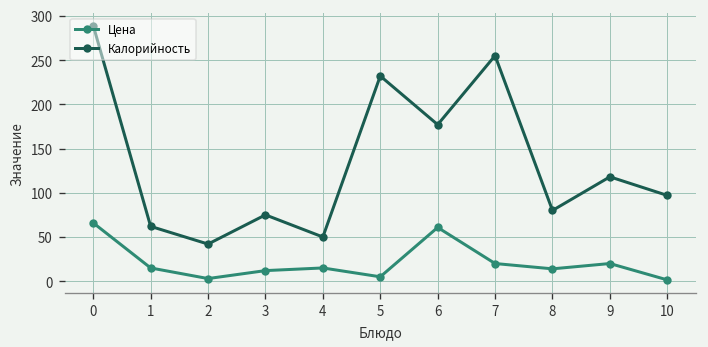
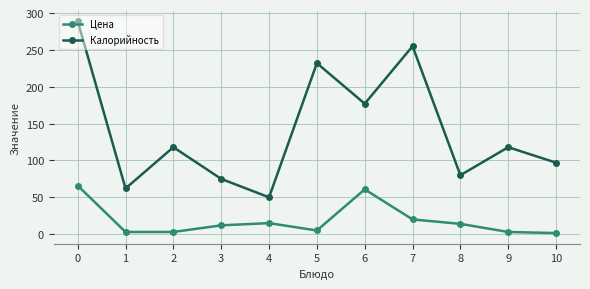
  {
    "Цена": {
      "0": 70,
-     "1": 20,
+     "1": 0,
      "2": 0,
      "3": 10,
      "4": 20,
      "5": 10,
      "6": 60,
      "7": 20,
      "8": 10,
-     "9": 20,
+     "9": 0,
      "10": 0
    },
    "Калорийность": {
      "1": 60,
-     "2": 40,
+     "2": 120,
      "3": 80,
      "4": 50,
      "5": 230,
      "6": 180,
      "7": 260,
      "8": 80,
      "9": 120,
      "10": 100
    }
  }
